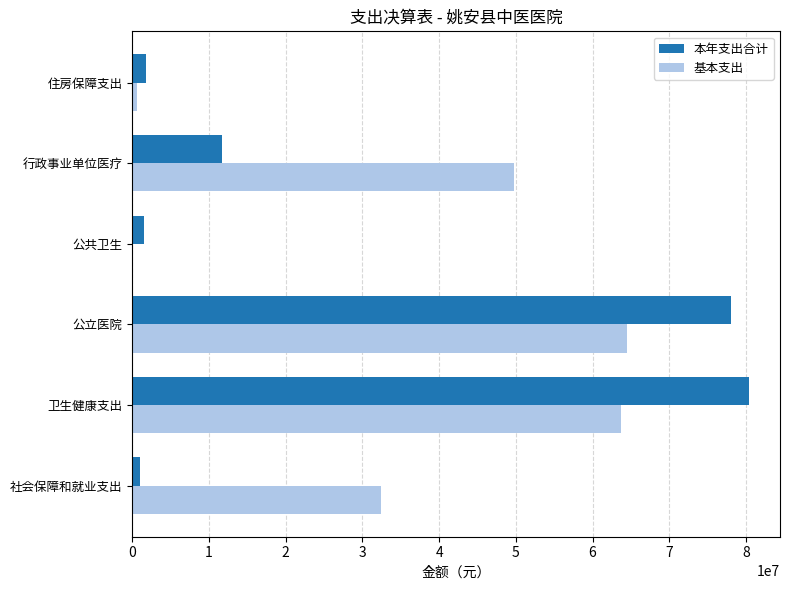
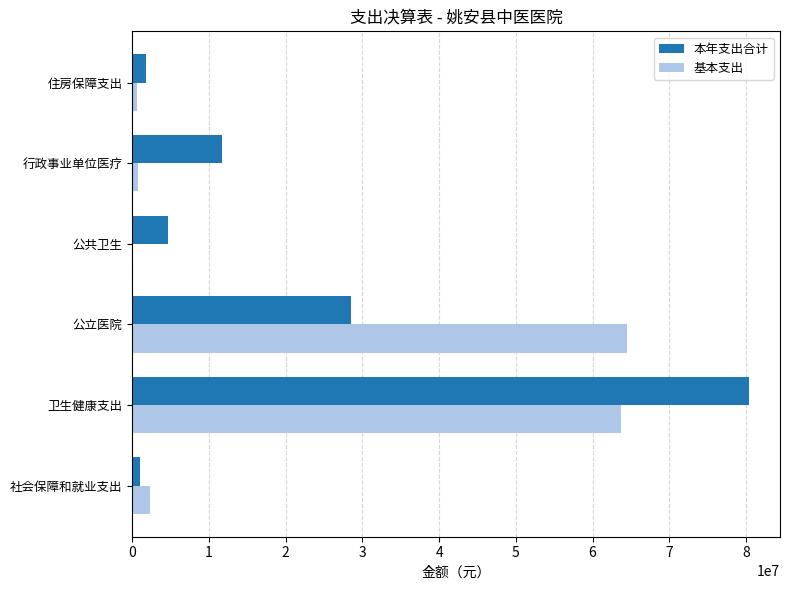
  {
    "本年支出合计": {
      "住房保障支出": 2000000,
      "行政事业单位医疗": 12000000,
-     "公共卫生": 1000000,
-     "公立医院": 78000000,
+     "公共卫生": 5000000,
+     "公立医院": 29000000,
      "卫生健康支出": 80000000,
      "社会保障和就业支出": 1000000
    },
    "基本支出": {
      "住房保障支出": 1000000,
-     "行政事业单位医疗": 50000000,
+     "行政事业单位医疗": 1000000,
      "公共卫生": 0,
      "公立医院": 65000000,
      "卫生健康支出": 64000000,
-     "社会保障和就业支出": 32000000
+     "社会保障和就业支出": 2000000
    }
  }
